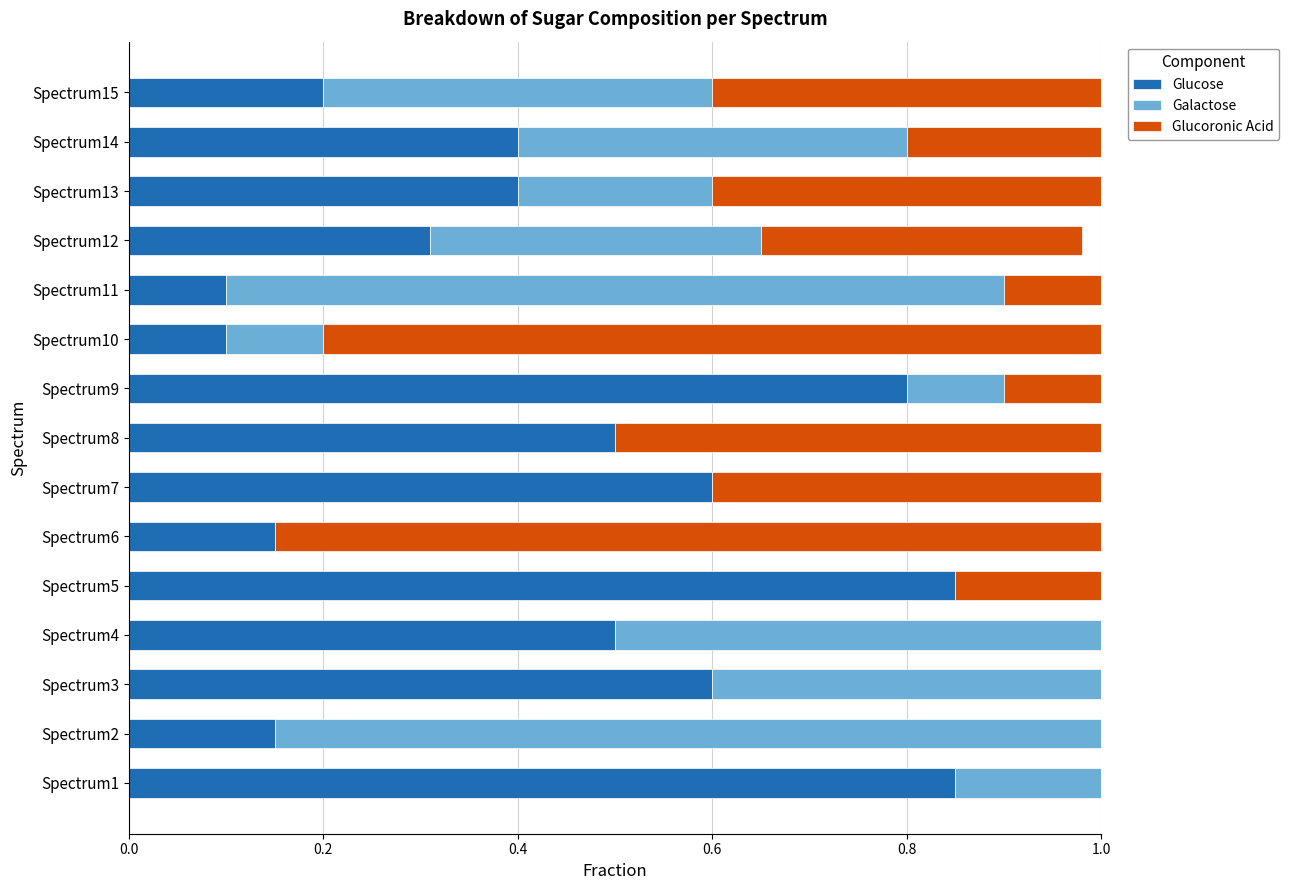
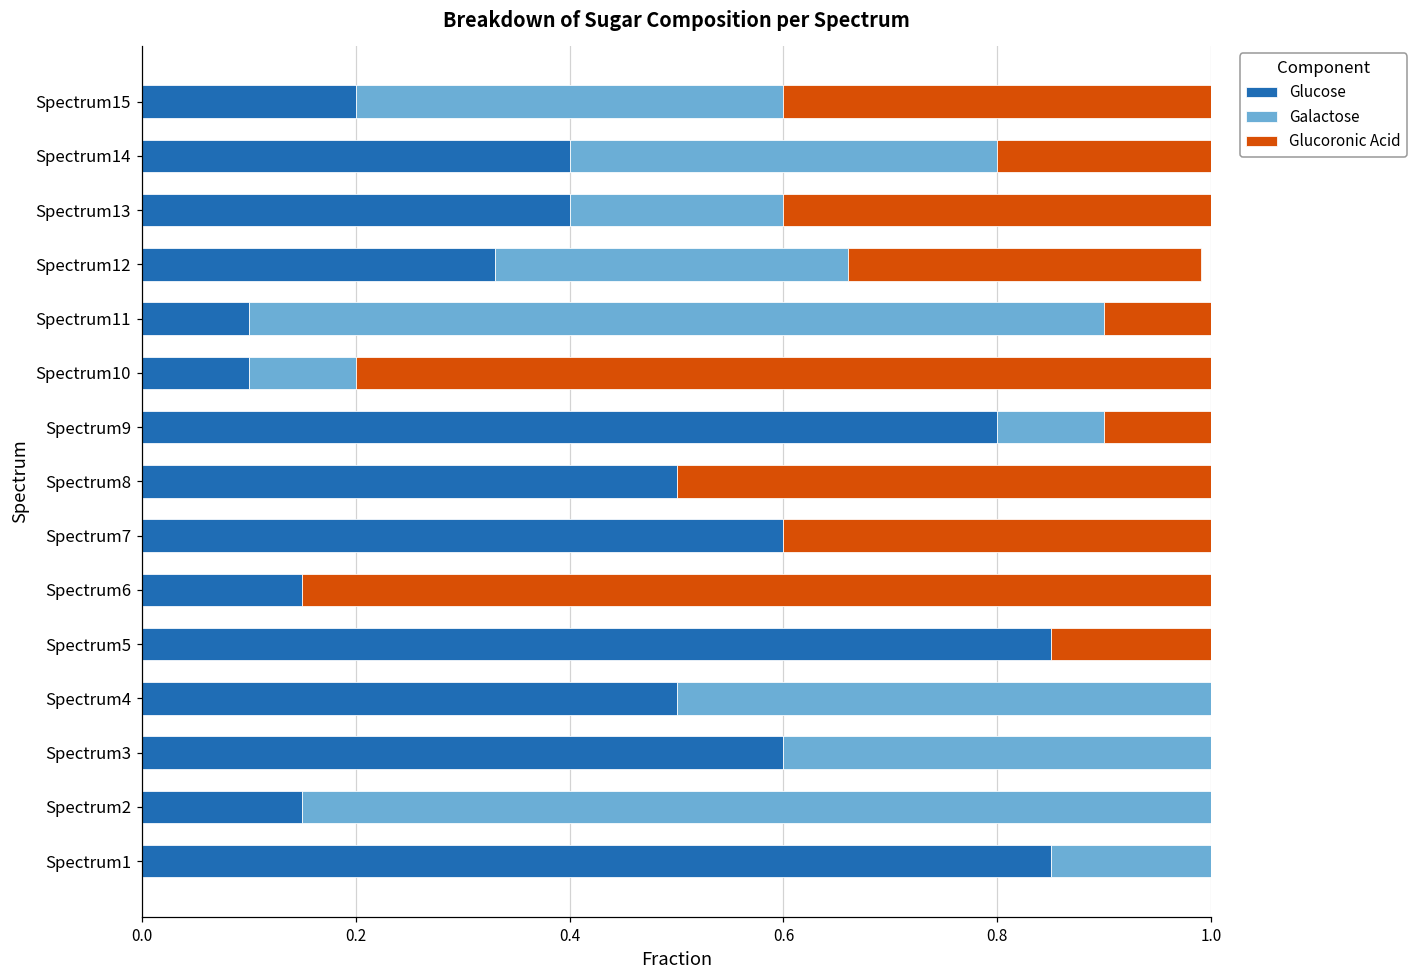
  {
    "Glucose": {
      "Spectrum15": 0.20,
      "Spectrum14": 0.40,
      "Spectrum13": 0.40,
-     "Spectrum12": 0.31,
+     "Spectrum12": 0.33,
      "Spectrum11": 0.10,
      "Spectrum10": 0.10,
      "Spectrum9": 0.80,
      "Spectrum8": 0.50,
      "Spectrum7": 0.60,
      "Spectrum6": 0.15,
      "Spectrum5": 0.85,
      "Spectrum4": 0.50,
      "Spectrum3": 0.60,
      "Spectrum2": 0.15,
      "Spectrum1": 0.85
    },
    "Galactose": {
      "Spectrum15": 0.40,
      "Spectrum14": 0.40,
      "Spectrum13": 0.20,
-     "Spectrum12": 0.34,
+     "Spectrum12": 0.33,
      "Spectrum11": 0.80,
      "Spectrum10": 0.10,
      "Spectrum9": 0.10,
      "Spectrum8": 0.00,
      "Spectrum7": 0.00,
      "Spectrum6": 0.00,
      "Spectrum5": 0.00,
      "Spectrum4": 0.50,
      "Spectrum3": 0.40,
      "Spectrum2": 0.85,
      "Spectrum1": 0.15
    },
    "Glucoronic Acid": {
      "Spectrum15": 0.40,
      "Spectrum14": 0.20,
      "Spectrum13": 0.40,
      "Spectrum12": 0.33,
      "Spectrum11": 0.10,
      "Spectrum10": 0.80,
      "Spectrum9": 0.10,
      "Spectrum8": 0.50,
      "Spectrum7": 0.40,
      "Spectrum6": 0.85,
      "Spectrum5": 0.15,
      "Spectrum4": 0.00,
      "Spectrum3": 0.00,
      "Spectrum2": 0.00,
      "Spectrum1": 0.00
    }
  }
